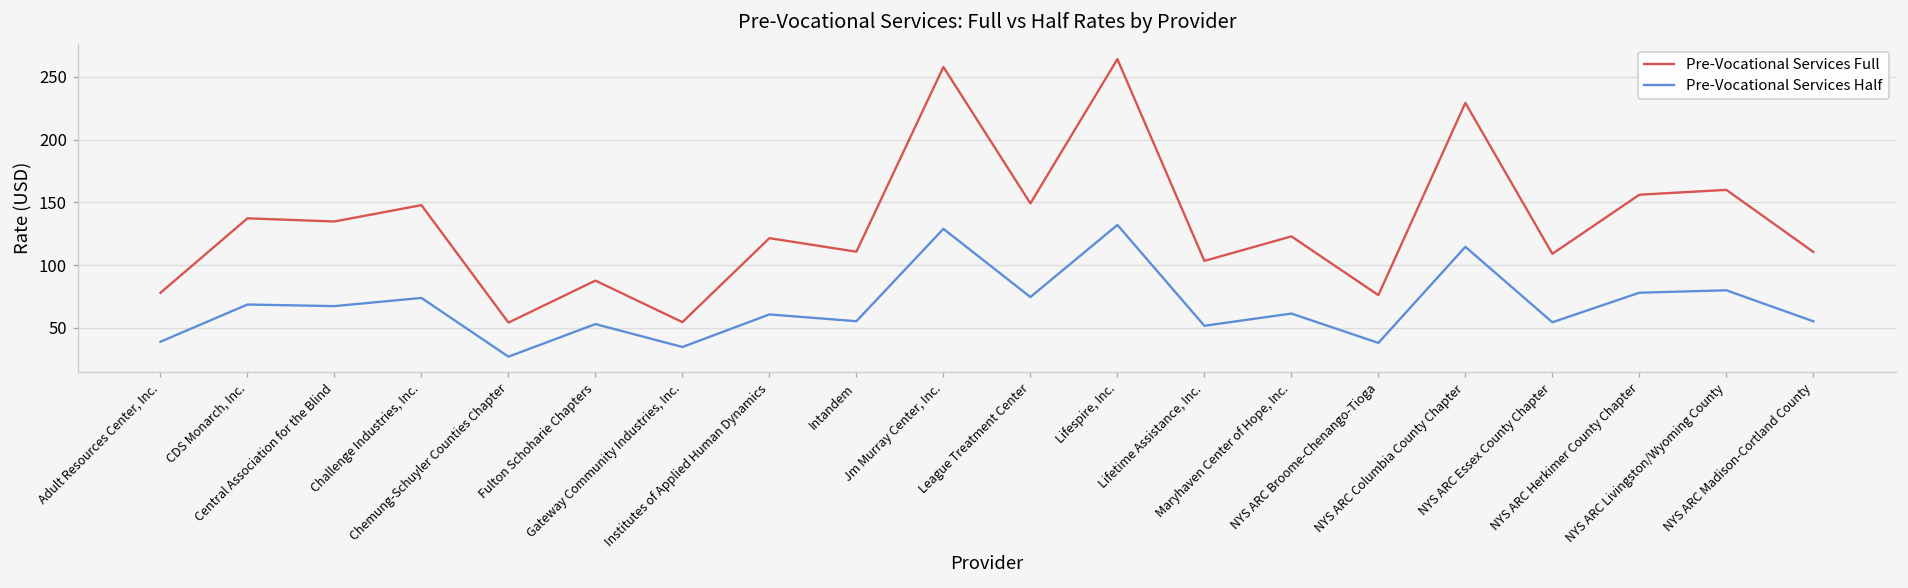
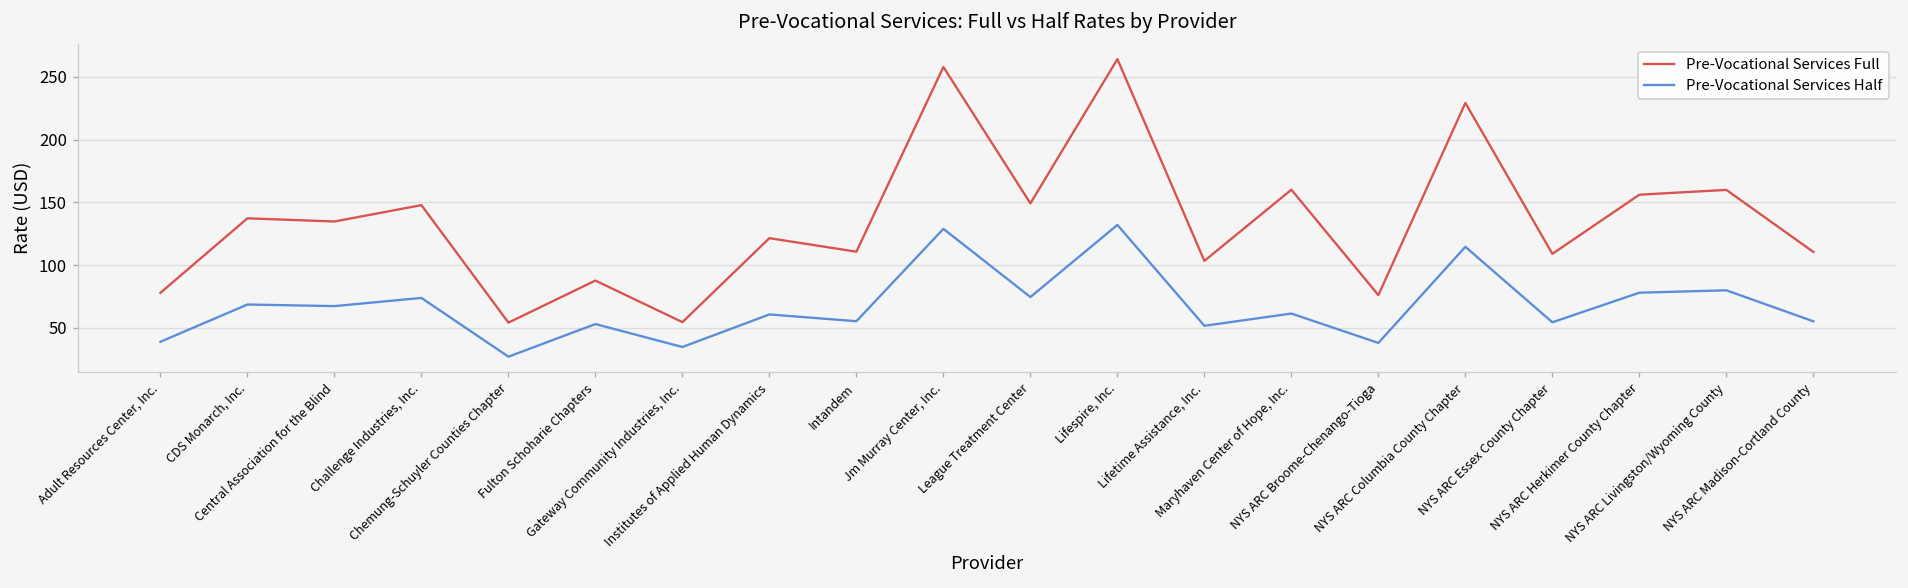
  {
    "Pre-Vocational Services Full": {
      "Adult Resources Center, Inc.": 78,
      "CDS Monarch, Inc.": 137,
      "Central Association for the Blind": 135,
      "Challenge Industries, Inc.": 148,
      "Chemung-Schuyler Counties Chapter": 54,
      "Fulton Schoharie Chapters": 88,
      "Gateway Community Industries, Inc.": 55,
      "Institutes of Applied Human Dynamics": 122,
      "Intandem": 111,
      "Jm Murray Center, Inc.": 258,
      "League Treatment Center": 149,
      "Lifespire, Inc.": 264,
      "Lifetime Assistance, Inc.": 103,
-     "Maryhaven Center of Hope, Inc.": 123,
+     "Maryhaven Center of Hope, Inc.": 160,
      "NYS ARC Broome-Chenango-Tioga": 76,
      "NYS ARC Columbia County Chapter": 229,
      "NYS ARC Essex County Chapter": 109,
      "NYS ARC Herkimer County Chapter": 156,
      "NYS ARC Livingston/Wyoming County": 160,
      "NYS ARC Madison-Cortland County": 111
    },
    "Pre-Vocational Services Half": {
      "Adult Resources Center, Inc.": 39,
      "CDS Monarch, Inc.": 69,
      "Central Association for the Blind": 67,
      "Challenge Industries, Inc.": 74,
      "Chemung-Schuyler Counties Chapter": 27,
      "Fulton Schoharie Chapters": 53,
      "Gateway Community Industries, Inc.": 35,
      "Institutes of Applied Human Dynamics": 61,
      "Intandem": 55,
      "Jm Murray Center, Inc.": 129,
      "League Treatment Center": 75,
      "Lifespire, Inc.": 132,
      "Lifetime Assistance, Inc.": 52,
      "Maryhaven Center of Hope, Inc.": 61,
      "NYS ARC Broome-Chenango-Tioga": 38,
      "NYS ARC Columbia County Chapter": 115,
      "NYS ARC Essex County Chapter": 55,
      "NYS ARC Herkimer County Chapter": 78,
      "NYS ARC Livingston/Wyoming County": 80,
      "NYS ARC Madison-Cortland County": 55
    }
  }
